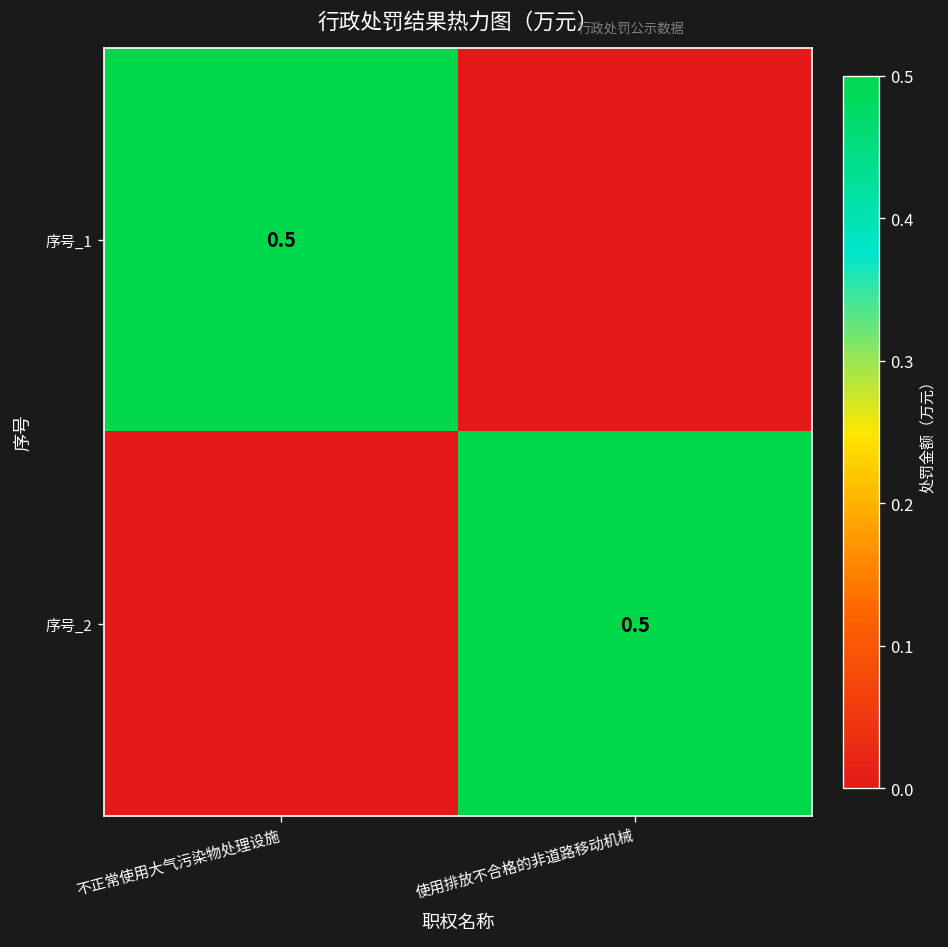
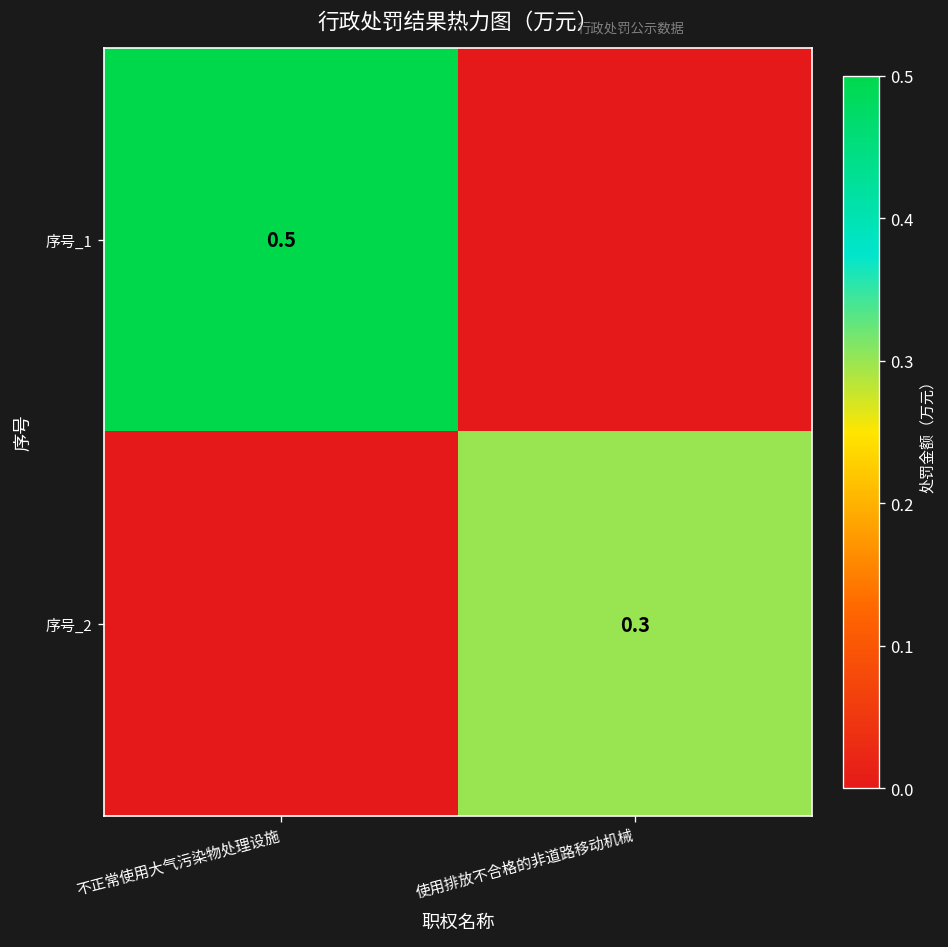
  {
    "序号_1": {
      "不正常使用大气污染物处理设施": 0.5
    },
    "序号_2": {
-     "使用排放不合格的非道路移动机械": 0.5
+     "使用排放不合格的非道路移动机械": 0.3
    }
  }
